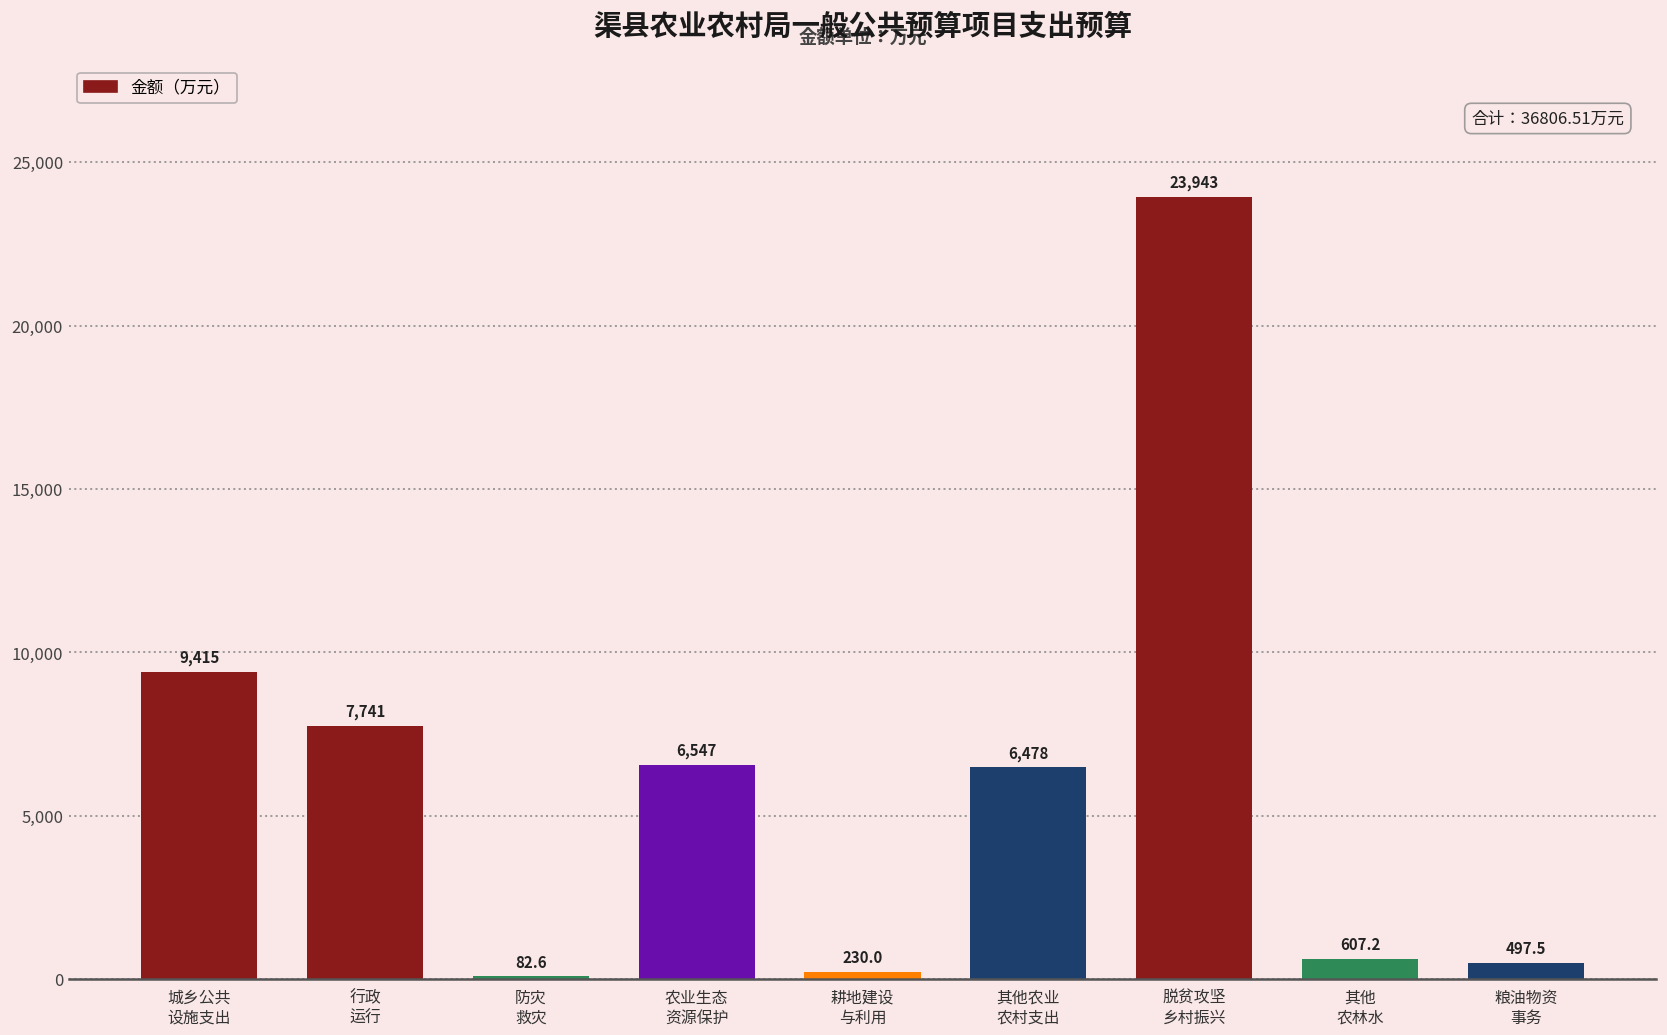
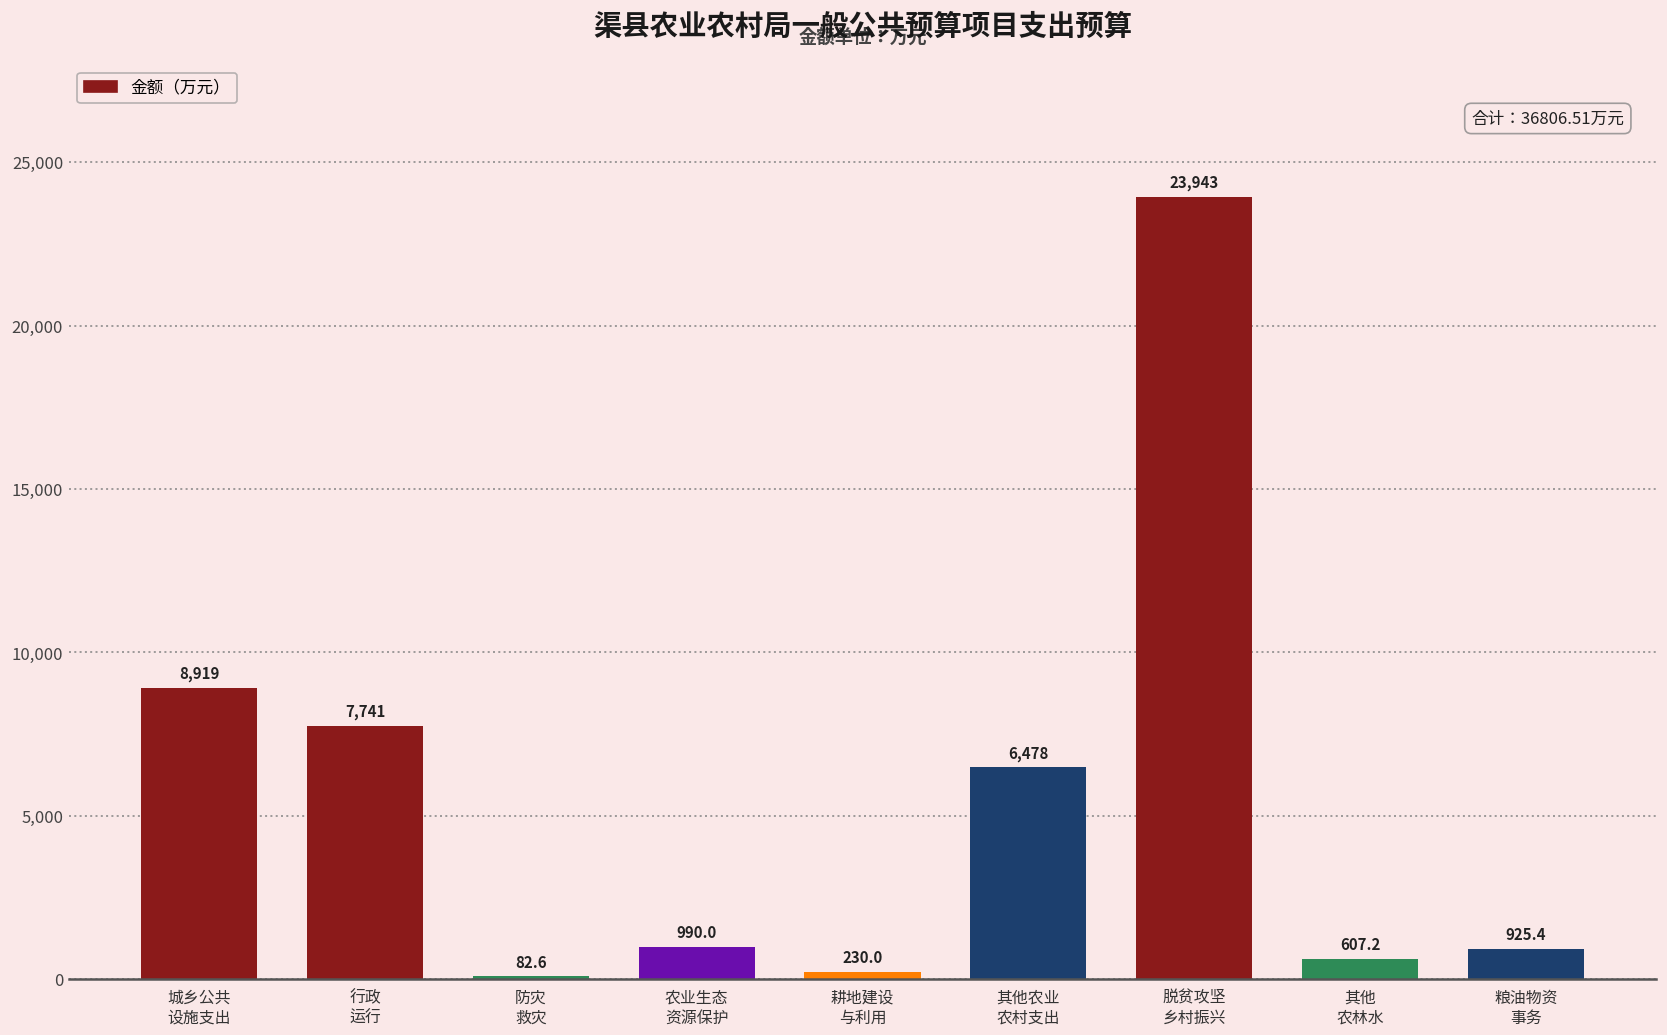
  {
-   "城乡公共 设施支出": "9,415",
+   "城乡公共 设施支出": "8,919",
    "行政 运行": "7,741",
    "防灾 救灾": "82.6",
-   "农业生态 资源保护": "6,547",
+   "农业生态 资源保护": "990.0",
    "耕地建设 与利用": "230.0",
    "其他农业 农村支出": "6,478",
    "脱贫攻坚 乡村振兴": "23,943",
    "其他 农林水": "607.2",
-   "粮油物资 事务": "497.5"
+   "粮油物资 事务": "925.4"
  }
